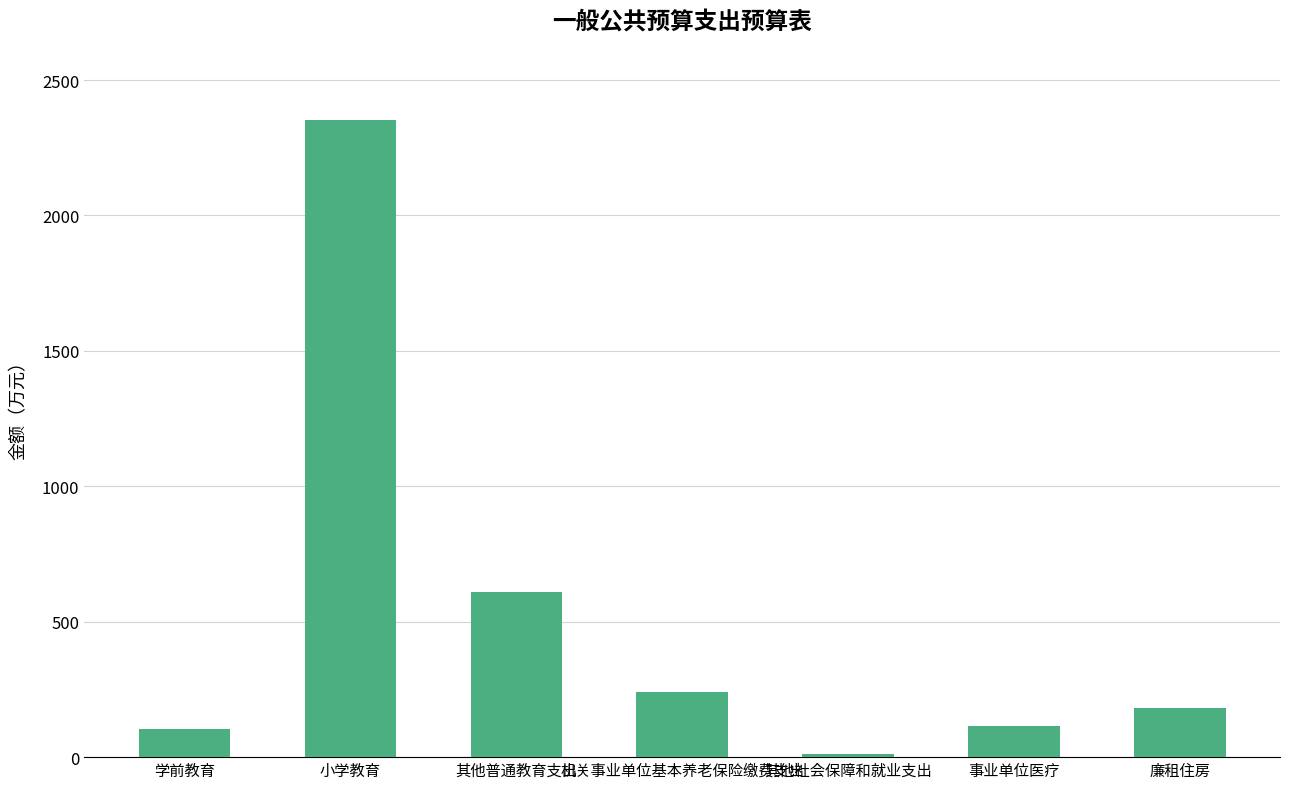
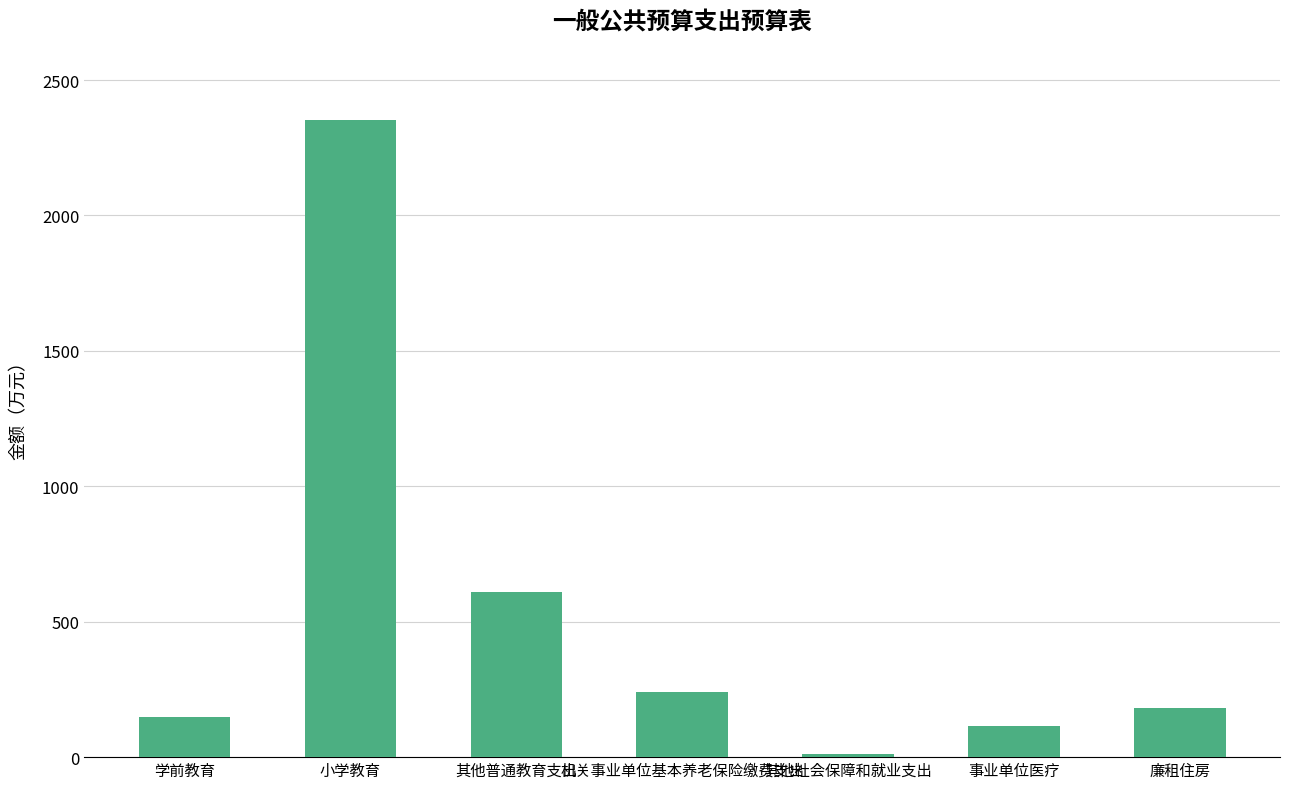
  {
-   "学前教育": 100,
+   "学前教育": 150,
    "小学教育": 2350,
    "其他普通教育支出": 610,
    "事业单位医疗": 110,
    "廉租住房": 180
  }
